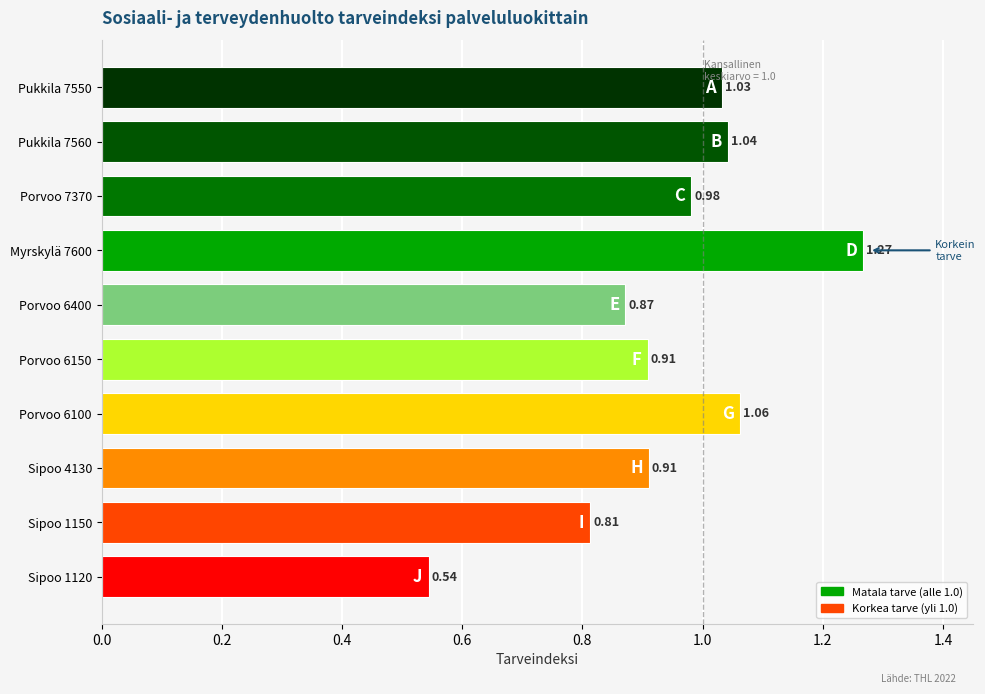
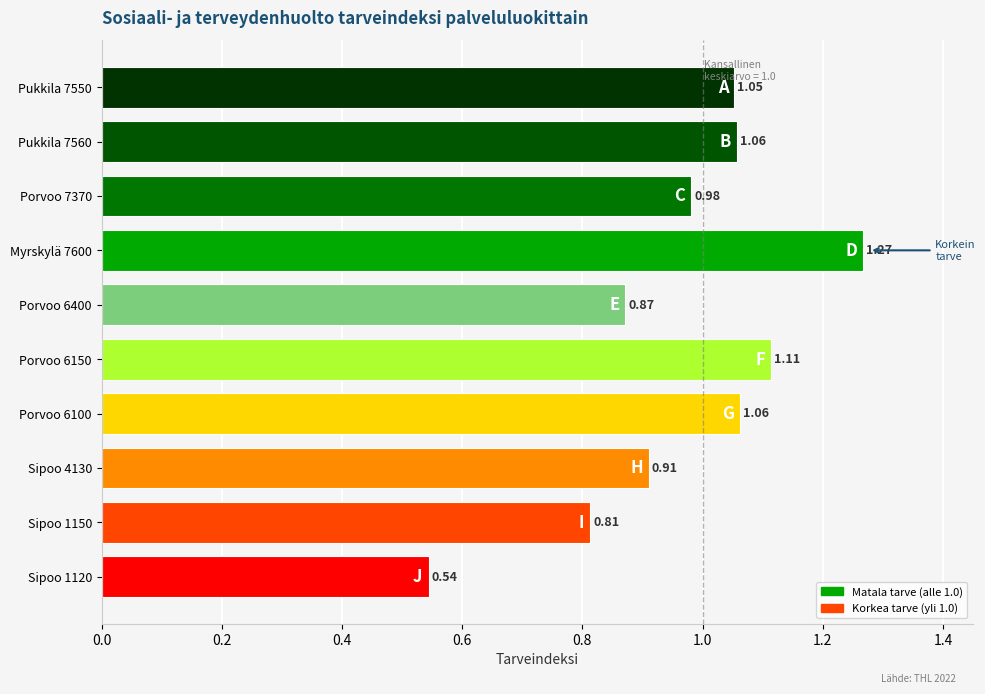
  {
-   "Pukkila 7550": 1.03,
-   "Pukkila 7560": 1.04,
+   "Pukkila 7550": 1.05,
+   "Pukkila 7560": 1.06,
    "Porvoo 7370": 0.98,
    "Porvoo 6400": 0.87,
-   "Porvoo 6150": 0.91,
+   "Porvoo 6150": 1.11,
    "Porvoo 6100": 1.06,
    "Sipoo 4130": 0.91,
    "Sipoo 1150": 0.81,
    "Sipoo 1120": 0.54
  }
